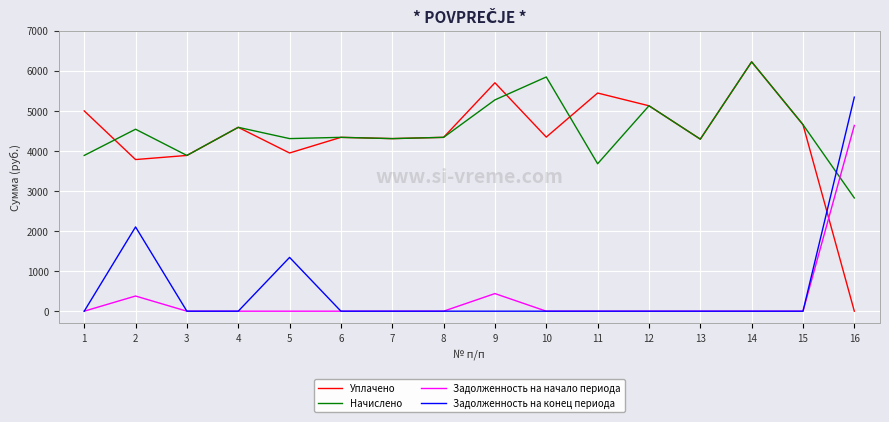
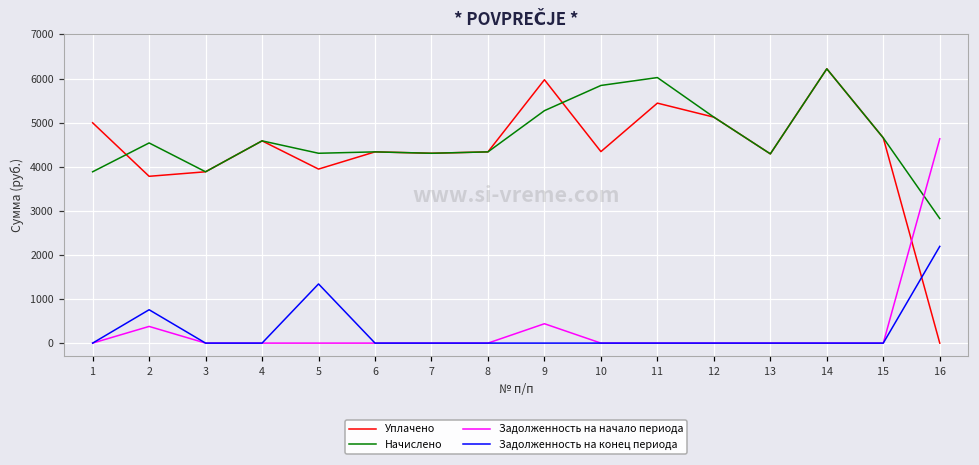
  {
    "Уплачено": {
      "1": 5000,
      "2": 3800,
      "5": 3900,
-     "9": 5700,
+     "9": 6000,
      "10": 4300,
      "11": 5400,
      "16": 0
    },
    "Начислено": {
      "1": 3900,
      "2": 4500,
      "5": 4300,
      "9": 5300,
      "10": 5800,
-     "11": 3700,
+     "11": 6000,
      "16": 2800
    },
    "Задолженность на начало периода": {
      "2": 400,
      "5": 0,
      "9": 400,
      "16": 4600
    },
    "Задолженность на конец периода": {
-     "2": 2100,
+     "2": 800,
      "5": 1300,
      "9": 0,
-     "16": 5300
+     "16": 2200
    }
  }
